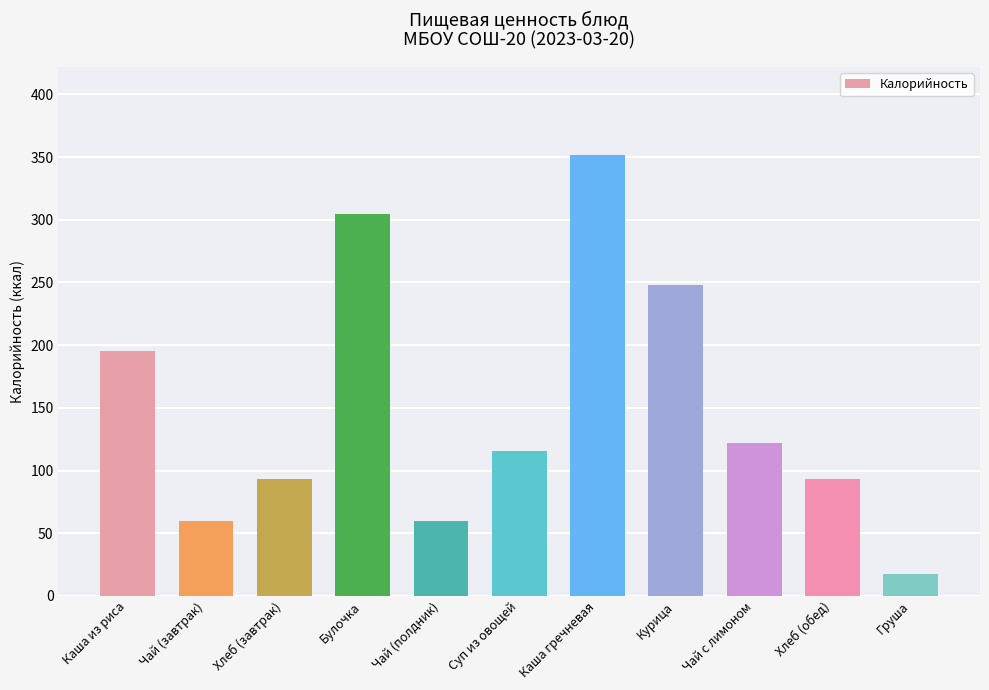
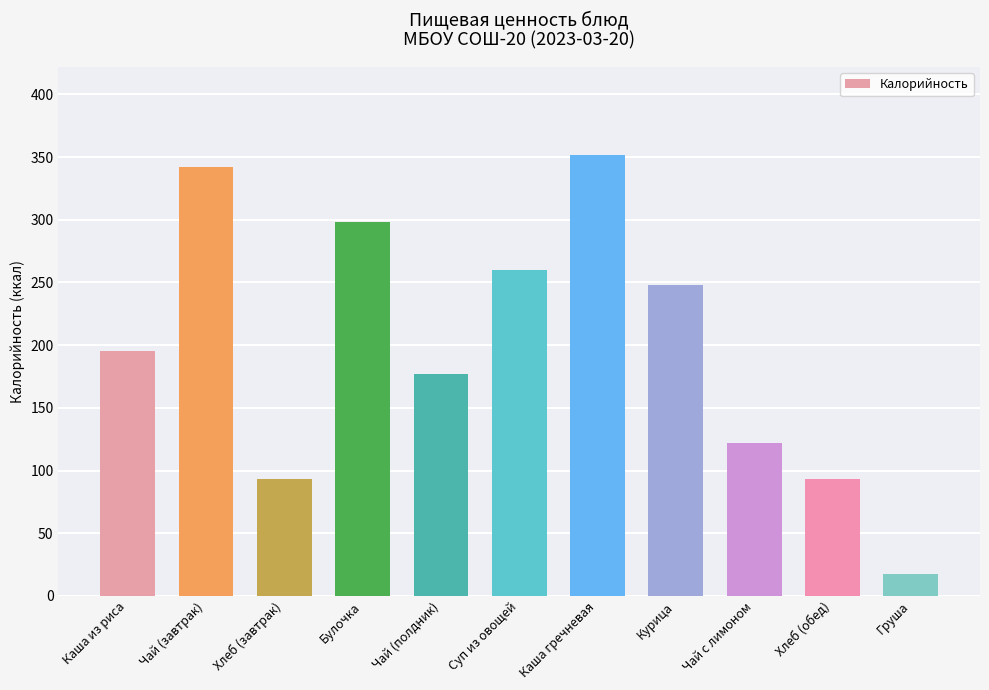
  {
    "Каша из риса": 195,
-   "Чай (завтрак)": 60,
+   "Чай (завтрак)": 342,
    "Хлеб (завтрак)": 94,
-   "Булочка": 305,
-   "Чай (полдник)": 60,
-   "Суп из овощей": 115,
+   "Булочка": 298,
+   "Чай (полдник)": 177,
+   "Суп из овощей": 260,
    "Каша гречневая": 352,
    "Курица": 248,
    "Чай с лимоном": 122,
    "Хлеб (обед)": 94,
    "Груша": 17
  }
